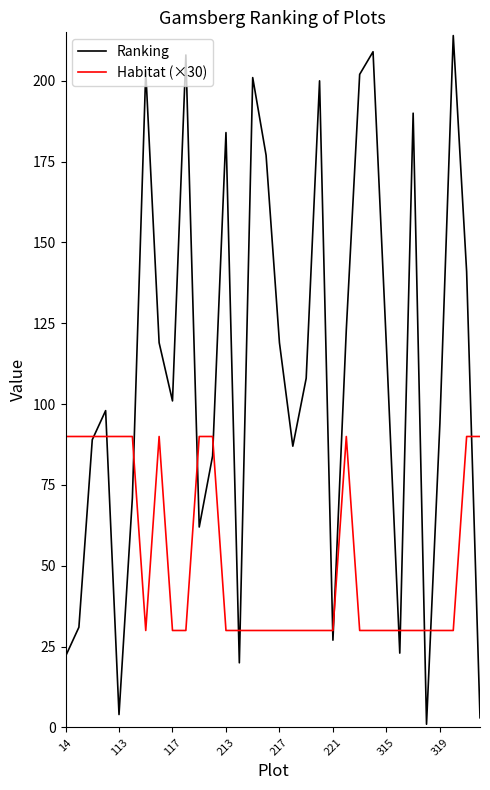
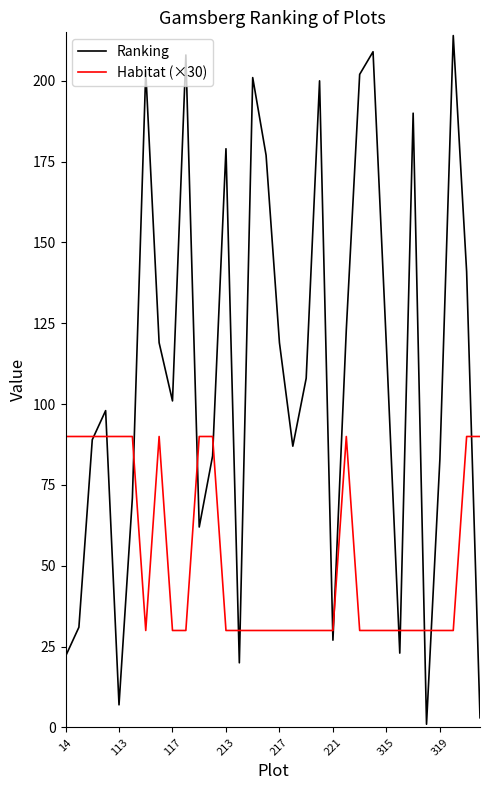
  {
    "Ranking": {
-     "113": 4,
+     "113": 7,
      "117": 101,
-     "213": 184,
+     "213": 179,
      "217": 119,
      "221": 27,
      "315": 118,
-     "319": 94
+     "319": 83
    },
    "Habitat (×30)": {
      "113": 90,
      "117": 30,
      "213": 30,
      "217": 30,
      "221": 30,
      "315": 30,
      "319": 30
    }
  }
